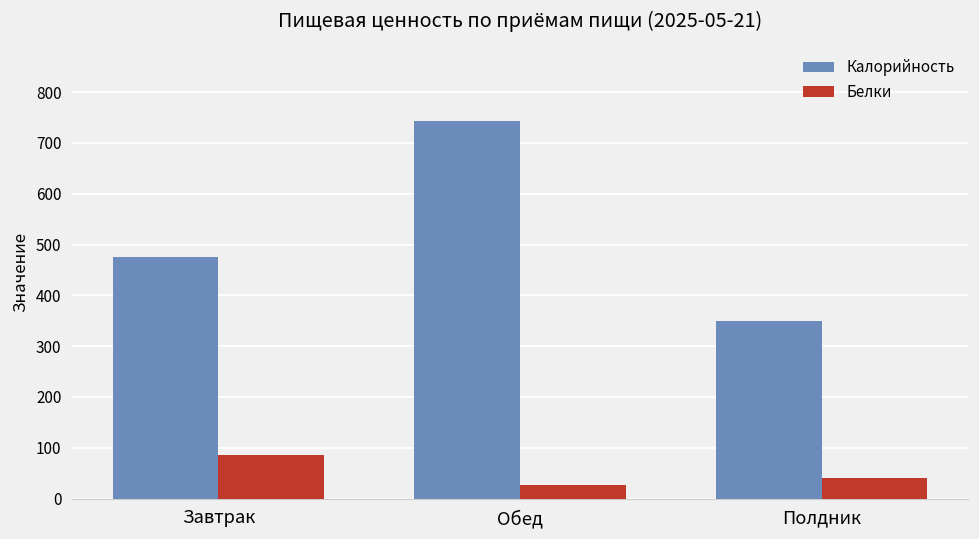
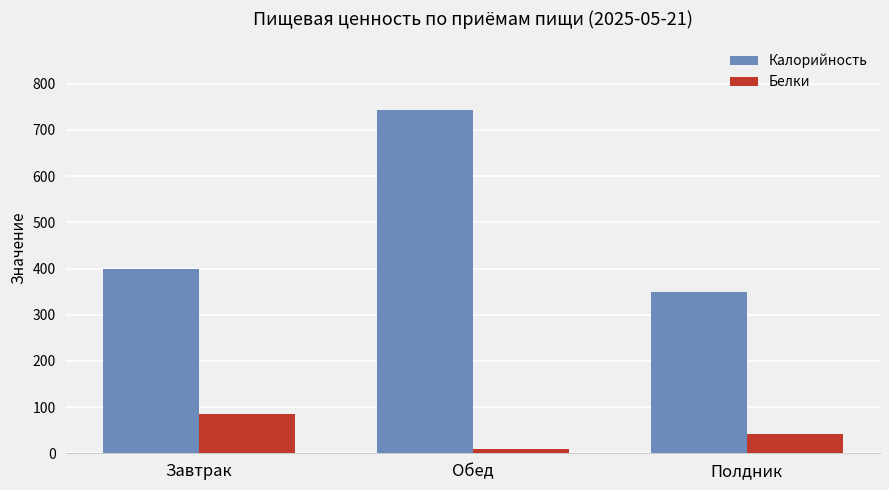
  {
    "Калорийность": {
-     "Завтрак": 480,
+     "Завтрак": 400,
      "Обед": 740,
      "Полдник": 350
    },
    "Белки": {
      "Завтрак": 80,
-     "Обед": 30,
+     "Обед": 10,
      "Полдник": 40
    }
  }
